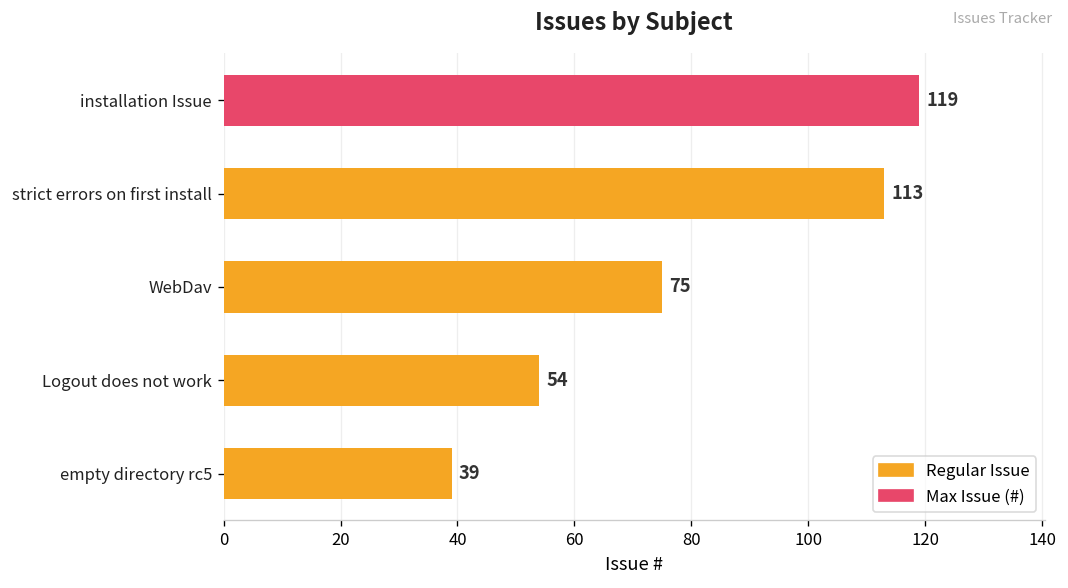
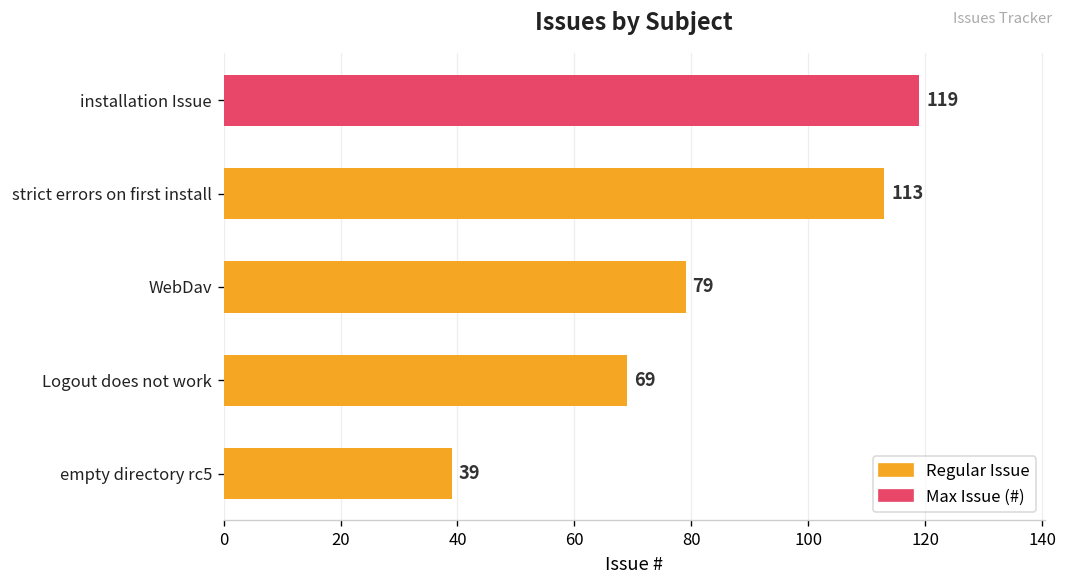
  {
    "installation Issue": 119,
    "strict errors on first install": 113,
-   "WebDav": 75,
-   "Logout does not work": 54,
+   "WebDav": 79,
+   "Logout does not work": 69,
    "empty directory rc5": 39
  }
